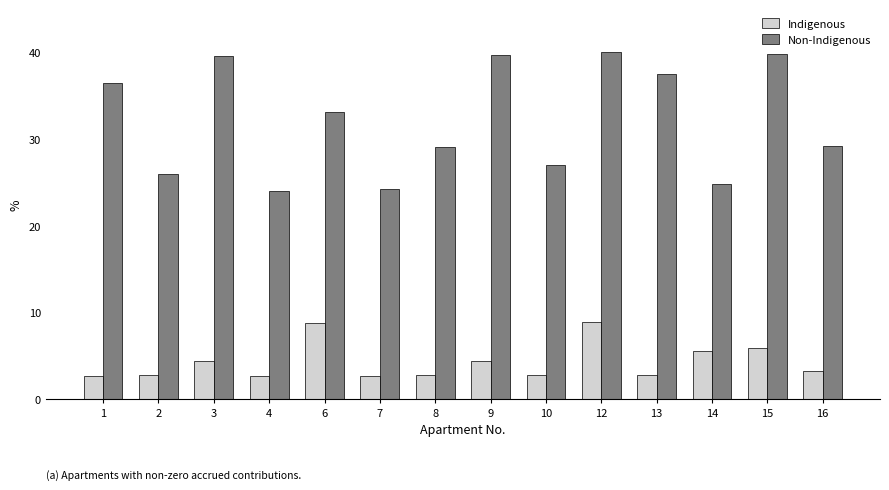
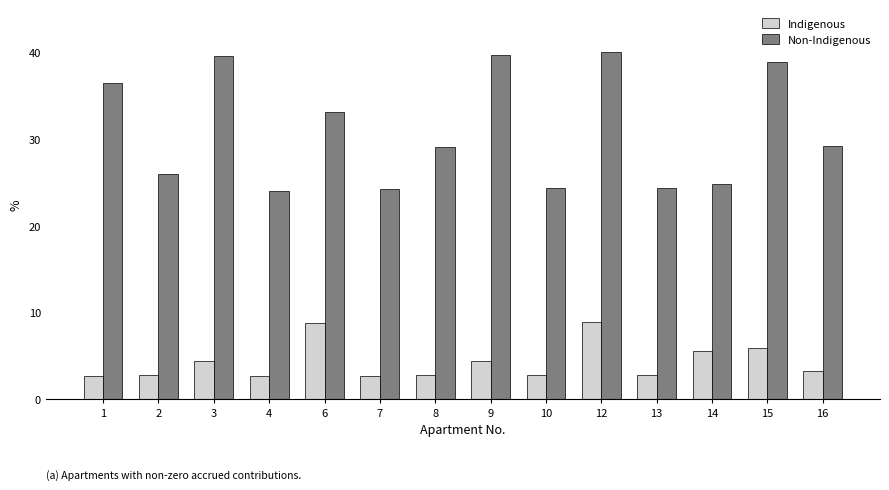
  {
    "Indigenous": {
      "1": 3,
      "2": 3,
      "3": 4,
      "4": 3,
      "6": 9,
      "7": 3,
      "8": 3,
      "9": 4,
      "10": 3,
      "12": 9,
      "13": 3,
      "14": 6,
      "15": 6,
      "16": 3
    },
    "Non-Indigenous": {
      "1": 36,
      "2": 26,
      "3": 40,
      "4": 24,
      "6": 33,
      "7": 24,
      "8": 29,
      "9": 40,
-     "10": 27,
+     "10": 24,
      "12": 40,
-     "13": 38,
+     "13": 24,
      "14": 25,
-     "15": 40,
+     "15": 39,
      "16": 29
    }
  }
